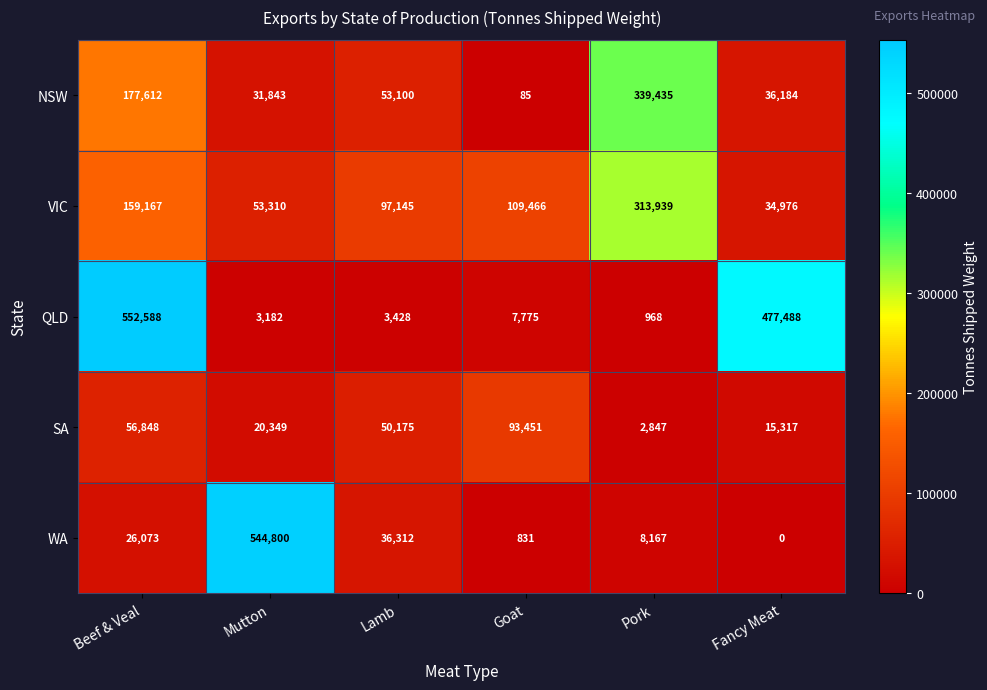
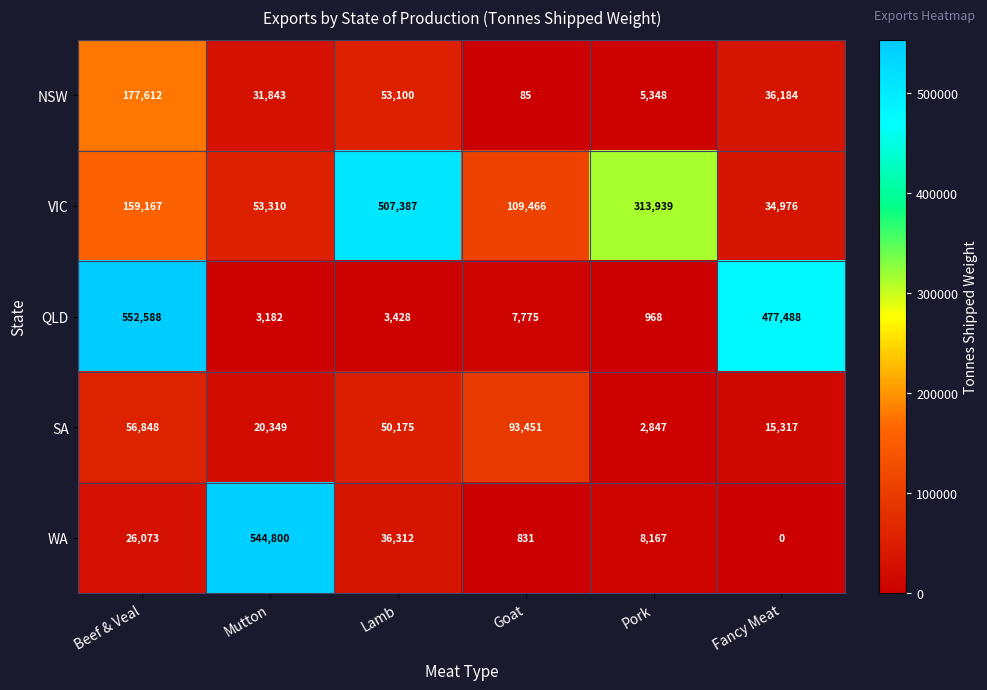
  {
    "NSW": {
      "Beef & Veal": "177,612",
      "Mutton": "31,843",
      "Lamb": "53,100",
      "Goat": "85",
-     "Pork": "339,435",
+     "Pork": "5,348",
      "Fancy Meat": "36,184"
    },
    "VIC": {
      "Beef & Veal": "159,167",
      "Mutton": "53,310",
-     "Lamb": "97,145",
+     "Lamb": "507,387",
      "Goat": "109,466",
      "Pork": "313,939",
      "Fancy Meat": "34,976"
    },
    "QLD": {
      "Beef & Veal": "552,588",
      "Mutton": "3,182",
      "Lamb": "3,428",
      "Goat": "7,775",
      "Pork": "968",
      "Fancy Meat": "477,488"
    },
    "SA": {
      "Beef & Veal": "56,848",
      "Mutton": "20,349",
      "Lamb": "50,175",
      "Goat": "93,451",
      "Pork": "2,847",
      "Fancy Meat": "15,317"
    },
    "WA": {
      "Beef & Veal": "26,073",
      "Mutton": "544,800",
      "Lamb": "36,312",
      "Goat": "831",
      "Pork": "8,167",
      "Fancy Meat": "0"
    }
  }
